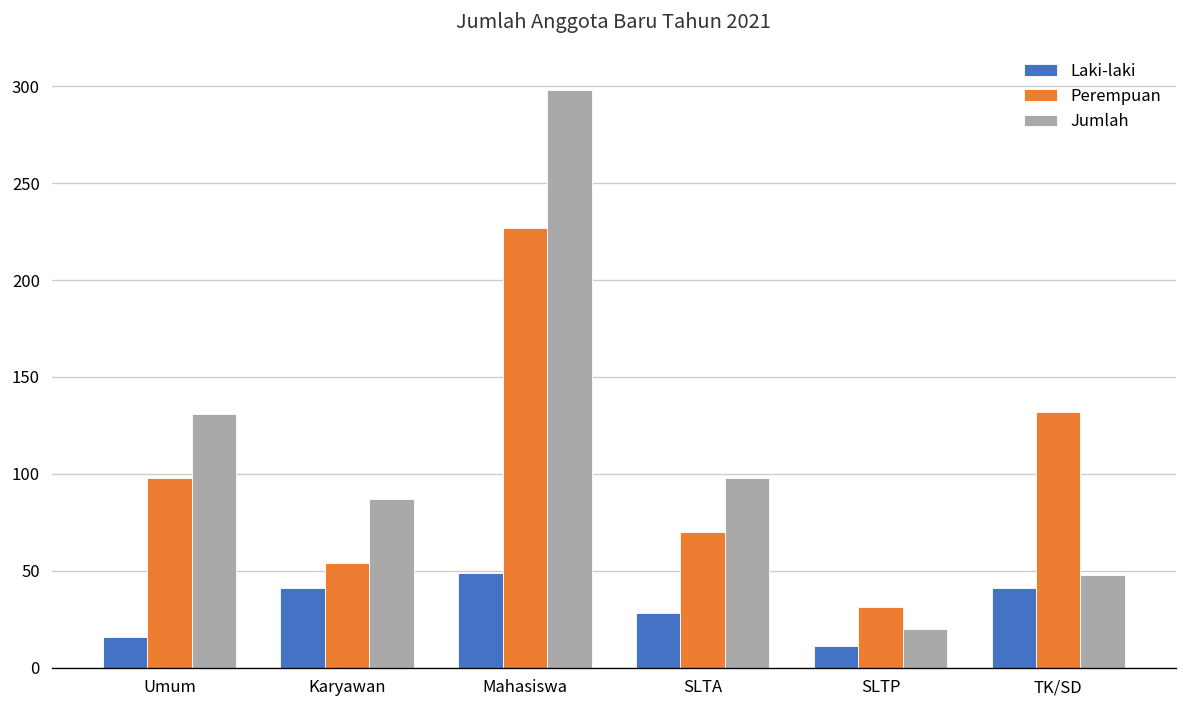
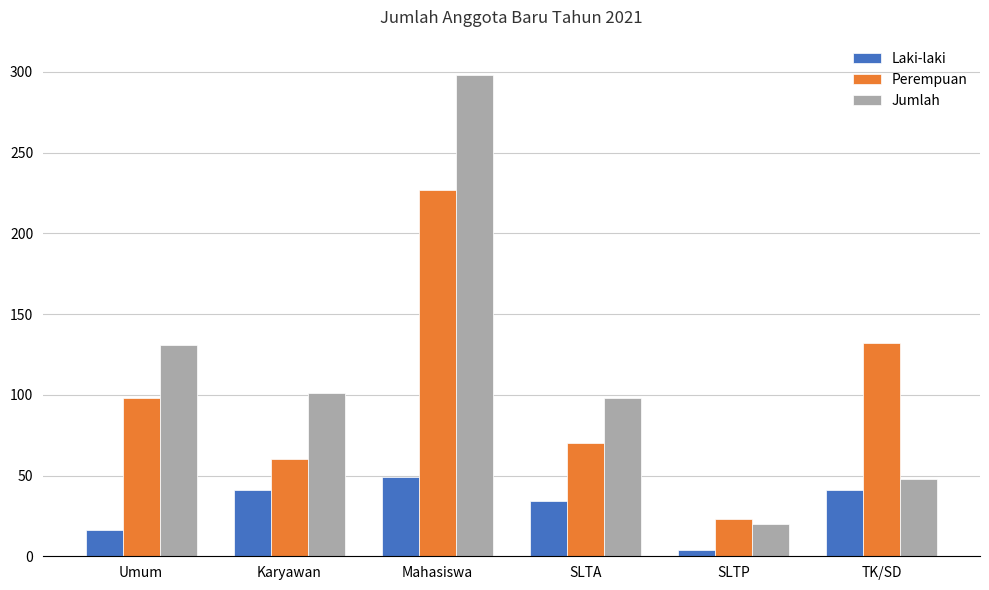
  {
    "Laki-laki": {
      "Umum": 16,
      "Karyawan": 41,
      "Mahasiswa": 49,
-     "SLTA": 28,
-     "SLTP": 11,
+     "SLTA": 34,
+     "SLTP": 4,
      "TK/SD": 41
    },
    "Perempuan": {
      "Umum": 98,
-     "Karyawan": 54,
+     "Karyawan": 60,
      "Mahasiswa": 227,
      "SLTA": 70,
-     "SLTP": 31,
+     "SLTP": 23,
      "TK/SD": 132
    },
    "Jumlah": {
      "Umum": 131,
-     "Karyawan": 87,
+     "Karyawan": 101,
      "Mahasiswa": 298,
      "SLTA": 98,
      "SLTP": 20,
      "TK/SD": 48
    }
  }
